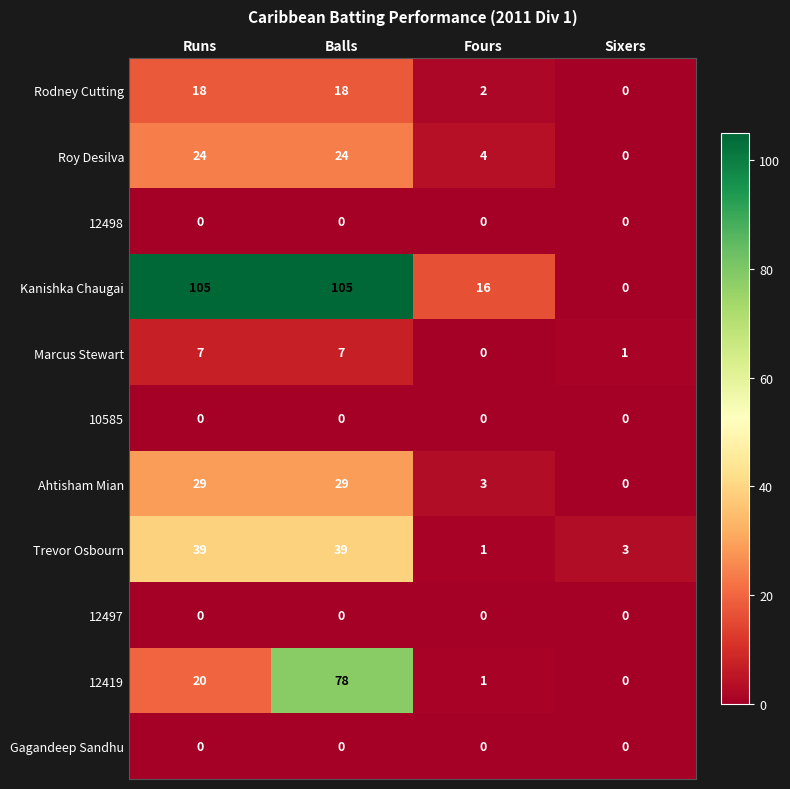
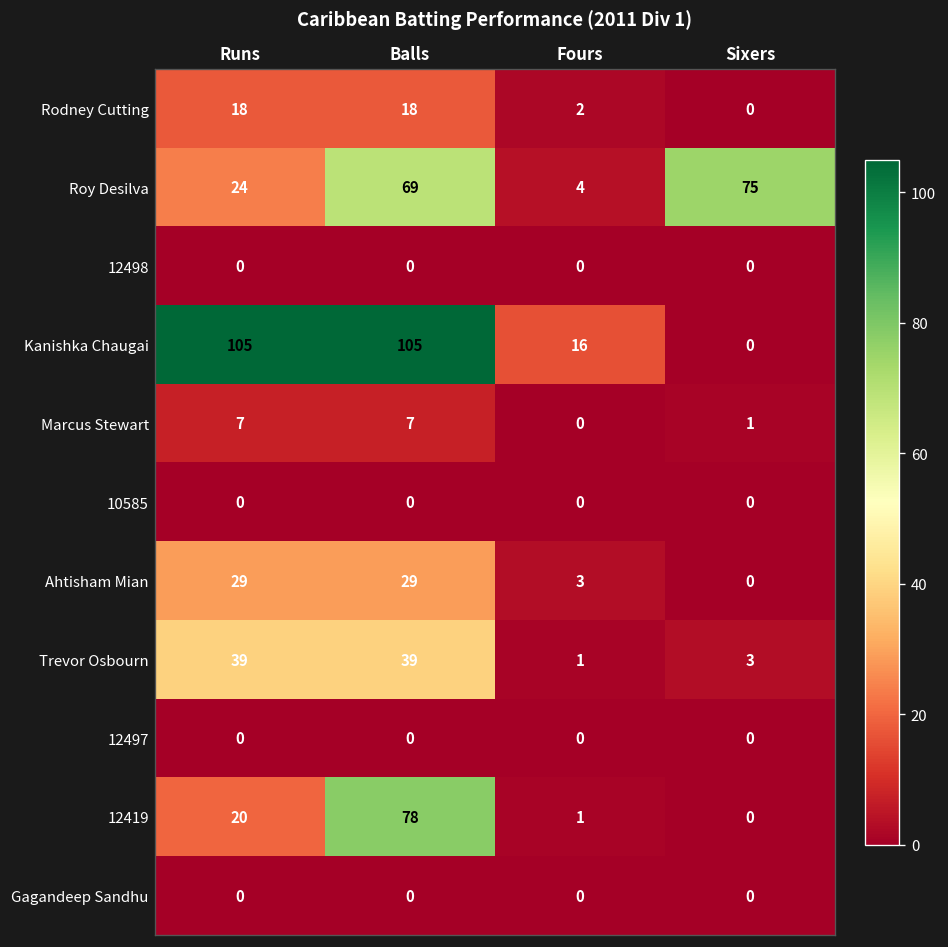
  {
    "Rodney Cutting": {
      "Runs": 18,
      "Balls": 18,
      "Fours": 2,
      "Sixers": 0
    },
    "Roy Desilva": {
      "Runs": 24,
-     "Balls": 24,
+     "Balls": 69,
      "Fours": 4,
-     "Sixers": 0
+     "Sixers": 75
    },
    "12498": {
      "Runs": 0,
      "Balls": 0,
      "Fours": 0,
      "Sixers": 0
    },
    "Kanishka Chaugai": {
      "Runs": 105,
      "Balls": 105,
      "Fours": 16,
      "Sixers": 0
    },
    "Marcus Stewart": {
      "Runs": 7,
      "Balls": 7,
      "Fours": 0,
      "Sixers": 1
    },
    "10585": {
      "Runs": 0,
      "Balls": 0,
      "Fours": 0,
      "Sixers": 0
    },
    "Ahtisham Mian": {
      "Runs": 29,
      "Balls": 29,
      "Fours": 3,
      "Sixers": 0
    },
    "Trevor Osbourn": {
      "Runs": 39,
      "Balls": 39,
      "Fours": 1,
      "Sixers": 3
    },
    "12497": {
      "Runs": 0,
      "Balls": 0,
      "Fours": 0,
      "Sixers": 0
    },
    "12419": {
      "Runs": 20,
      "Balls": 78,
      "Fours": 1,
      "Sixers": 0
    },
    "Gagandeep Sandhu": {
      "Runs": 0,
      "Balls": 0,
      "Fours": 0,
      "Sixers": 0
    }
  }
